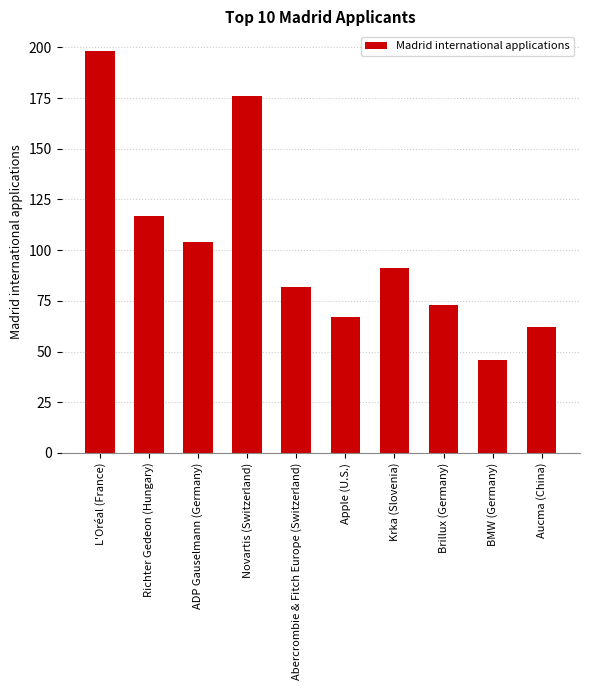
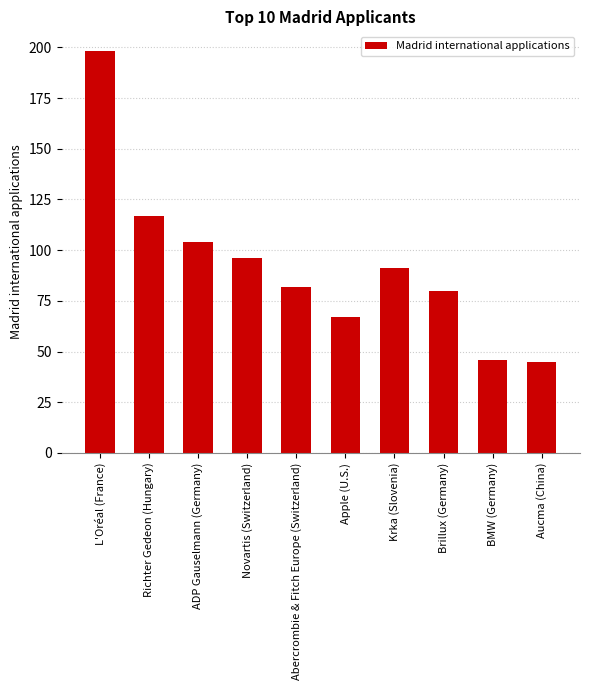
  {
    "L'Oréal (France)": 198,
    "Richter Gedeon (Hungary)": 117,
    "ADP Gauselmann (Germany)": 104,
-   "Novartis (Switzerland)": 176,
+   "Novartis (Switzerland)": 96,
    "Abercrombie & Fitch Europe (Switzerland)": 82,
    "Apple (U.S.)": 67,
    "Krka (Slovenia)": 91,
-   "Brillux (Germany)": 73,
+   "Brillux (Germany)": 80,
    "BMW (Germany)": 46,
-   "Aucma (China)": 62
+   "Aucma (China)": 45
  }
